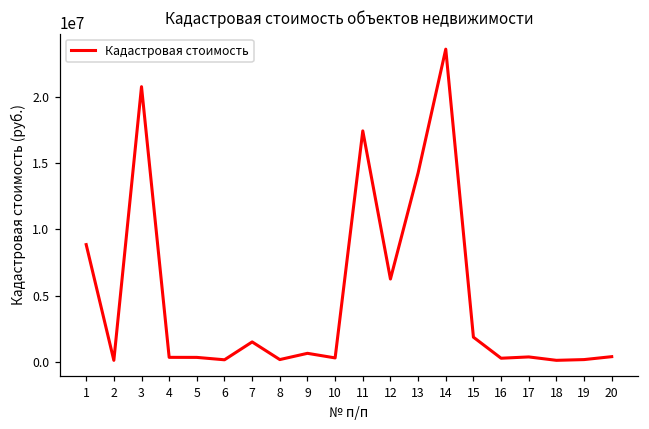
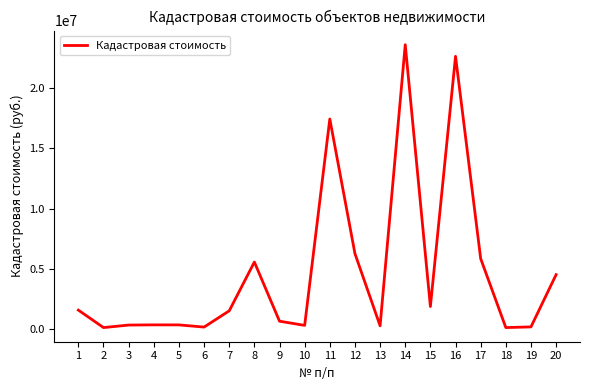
  {
-   "1": 8900000,
+   "1": 1600000,
    "2": 100000,
-   "3": 20800000,
+   "3": 300000,
    "4": 300000,
    "5": 300000,
    "6": 200000,
    "7": 1500000,
-   "8": 200000,
+   "8": 5600000,
    "9": 700000,
    "10": 300000,
    "11": 17400000,
    "12": 6300000,
-   "13": 14300000,
+   "13": 300000,
    "14": 23600000,
    "15": 1900000,
-   "16": 300000,
-   "17": 400000,
+   "16": 22600000,
+   "17": 5800000,
    "18": 100000,
    "19": 200000,
-   "20": 400000
+   "20": 4500000
  }
